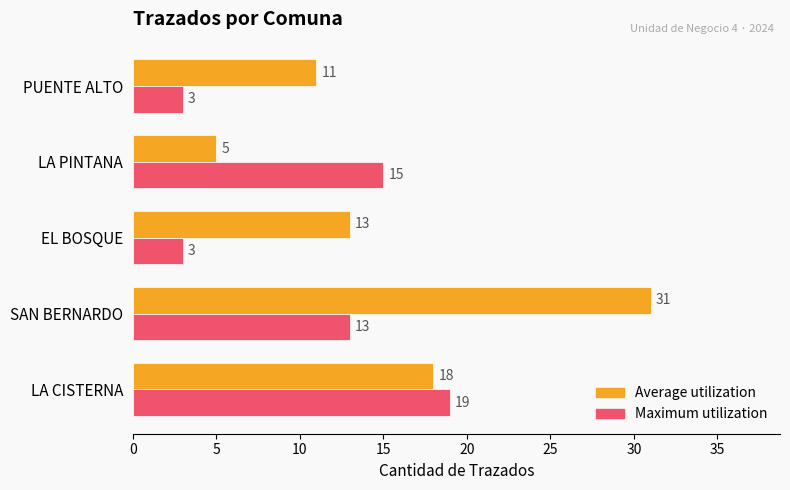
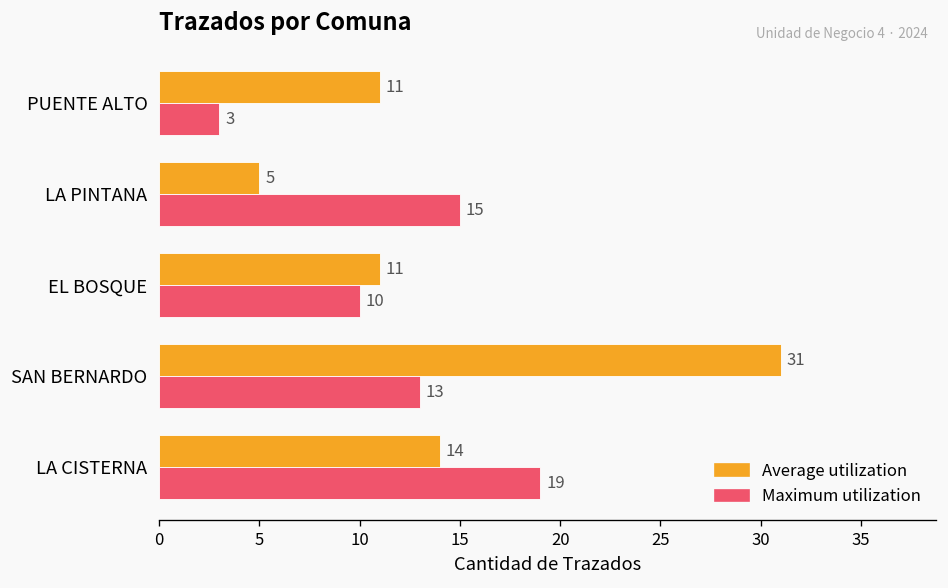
  {
    "Average utilization": {
      "PUENTE ALTO": 11,
      "LA PINTANA": 5,
-     "EL BOSQUE": 13,
+     "EL BOSQUE": 11,
      "SAN BERNARDO": 31,
-     "LA CISTERNA": 18
+     "LA CISTERNA": 14
    },
    "Maximum utilization": {
      "PUENTE ALTO": 3,
      "LA PINTANA": 15,
-     "EL BOSQUE": 3,
+     "EL BOSQUE": 10,
      "SAN BERNARDO": 13,
      "LA CISTERNA": 19
    }
  }
